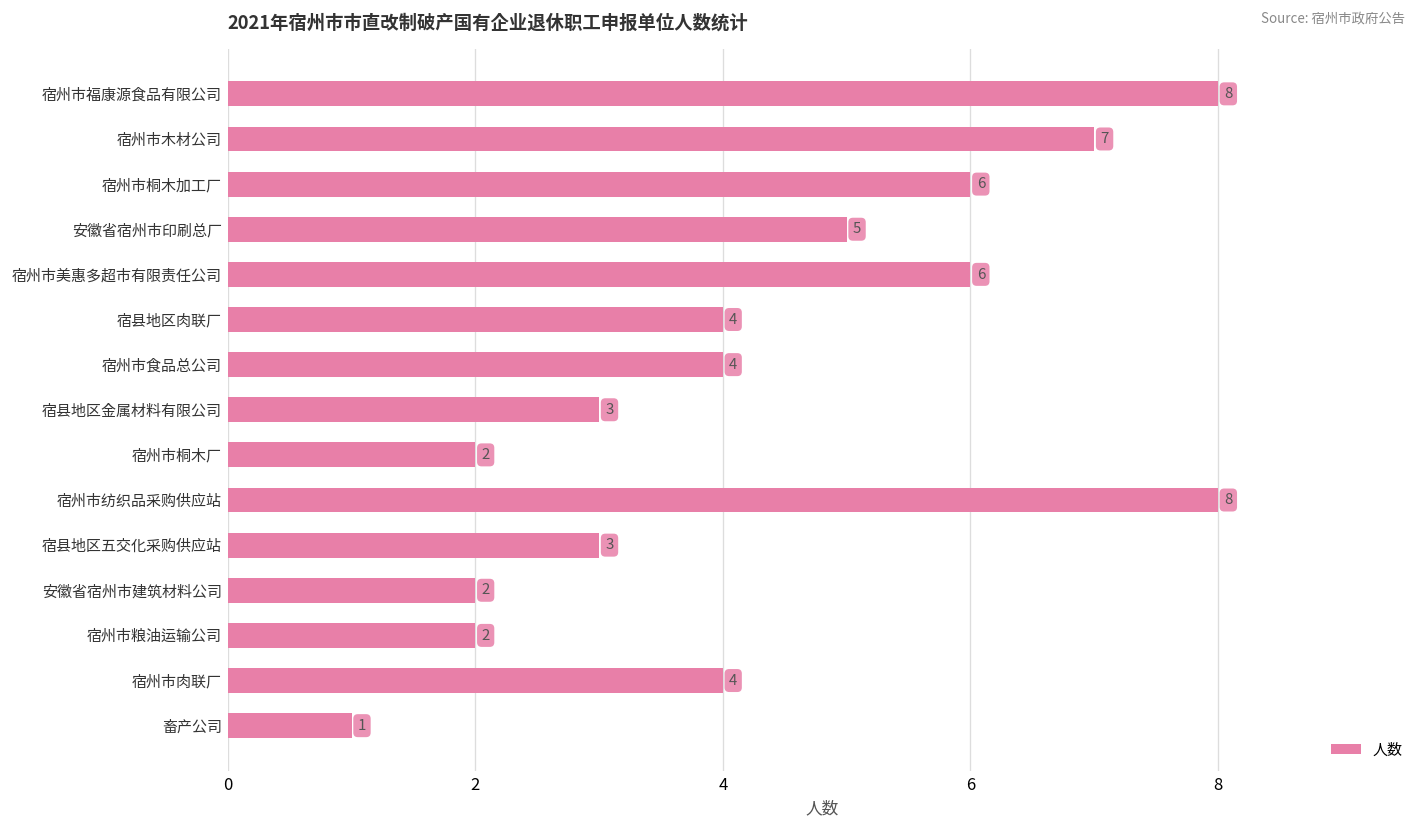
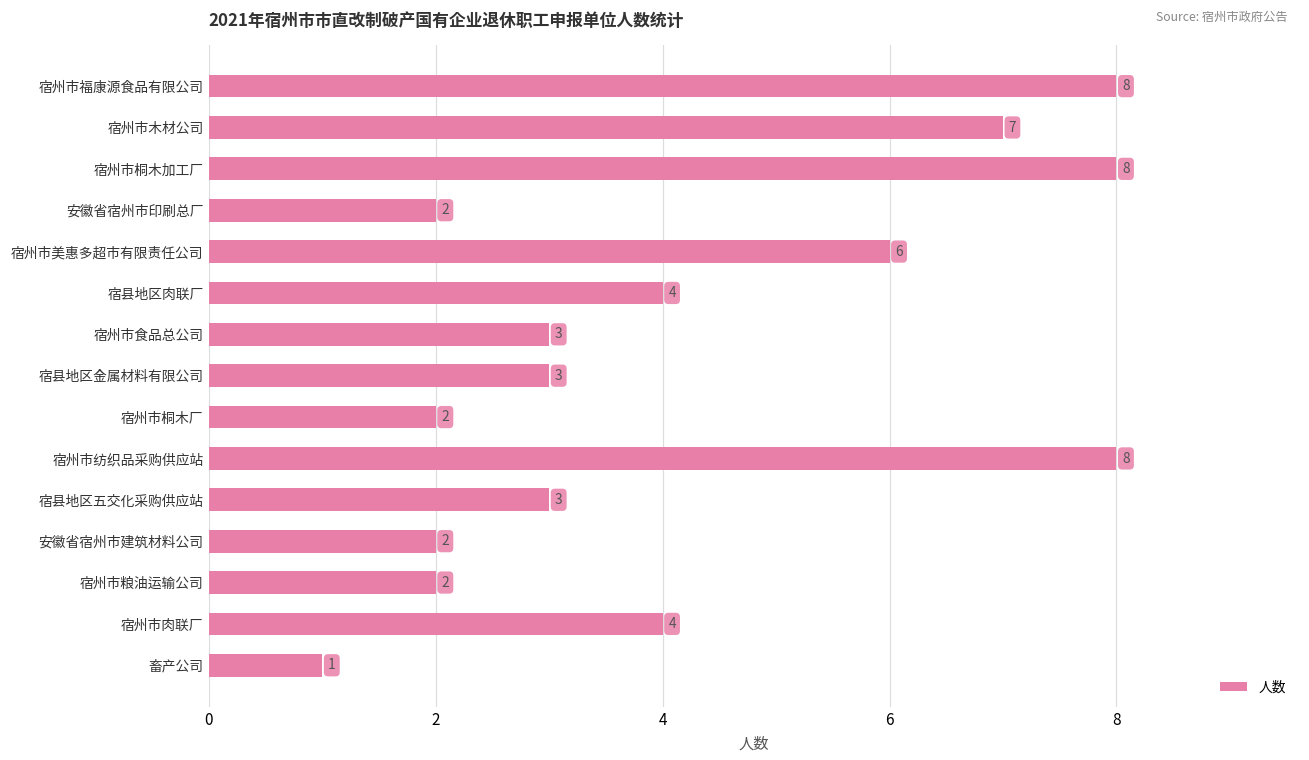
  {
-   "宿州市桐木加工厂": 6,
-   "安徽省宿州市印刷总厂": 5,
-   "宿州市食品总公司": 4
+   "宿州市桐木加工厂": 8,
+   "安徽省宿州市印刷总厂": 2,
+   "宿州市食品总公司": 3
  }
